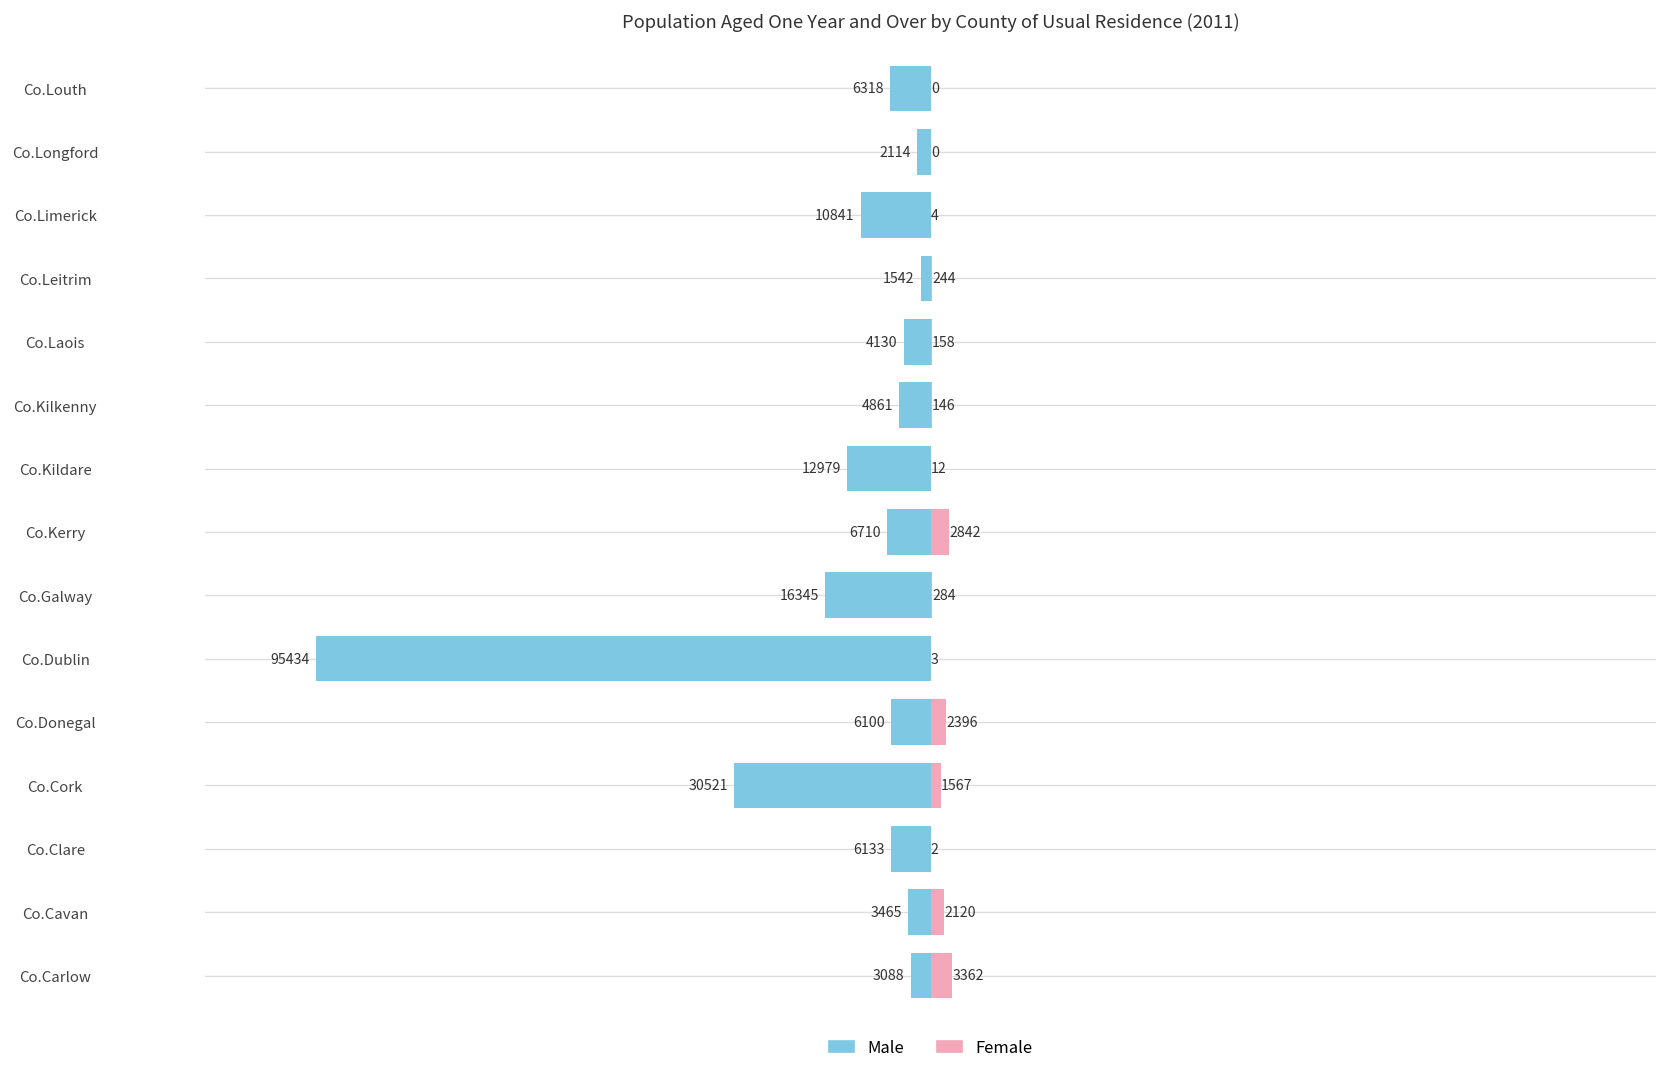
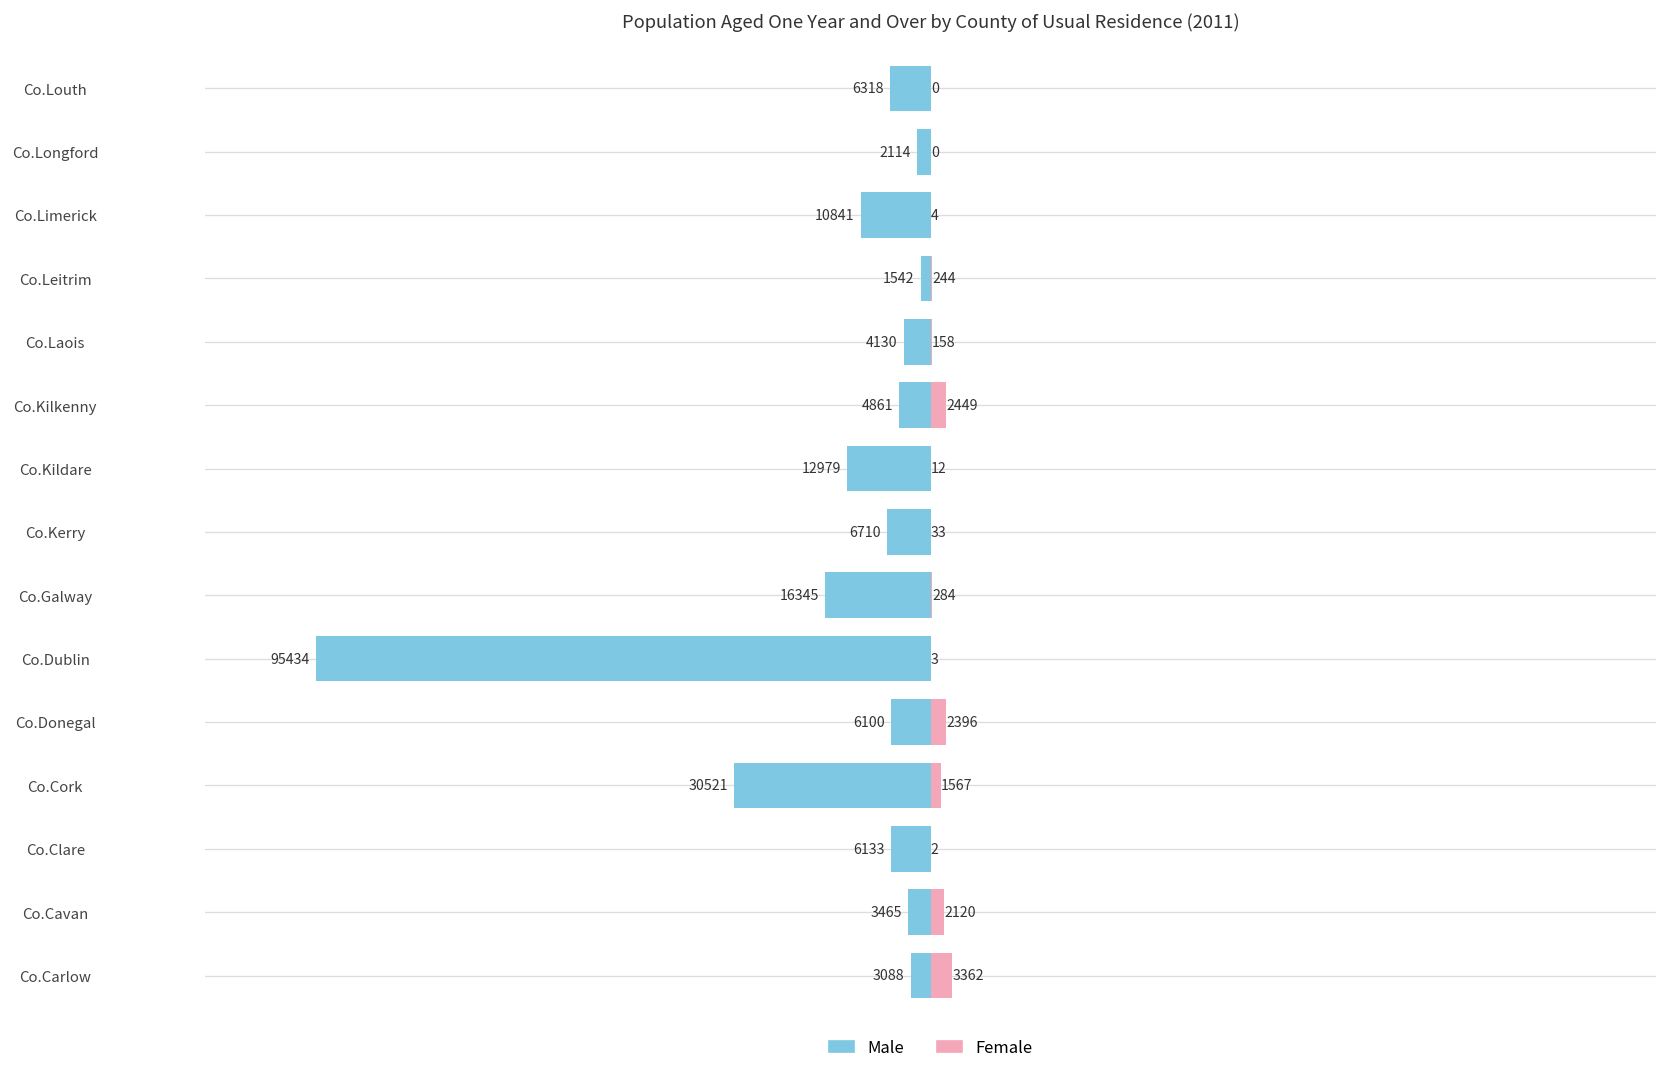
  {
    "Female": {
      "Co.Louth": 0,
      "Co.Longford": 0,
      "Co.Limerick": 4,
      "Co.Leitrim": 244,
      "Co.Laois": 158,
-     "Co.Kilkenny": 146,
+     "Co.Kilkenny": 2449,
      "Co.Kildare": 12,
-     "Co.Kerry": 2842,
+     "Co.Kerry": 33,
      "Co.Galway": 284,
      "Co.Dublin": 3,
      "Co.Donegal": 2396,
      "Co.Cork": 1567,
      "Co.Clare": 2,
      "Co.Cavan": 2120,
      "Co.Carlow": 3362
    }
  }
